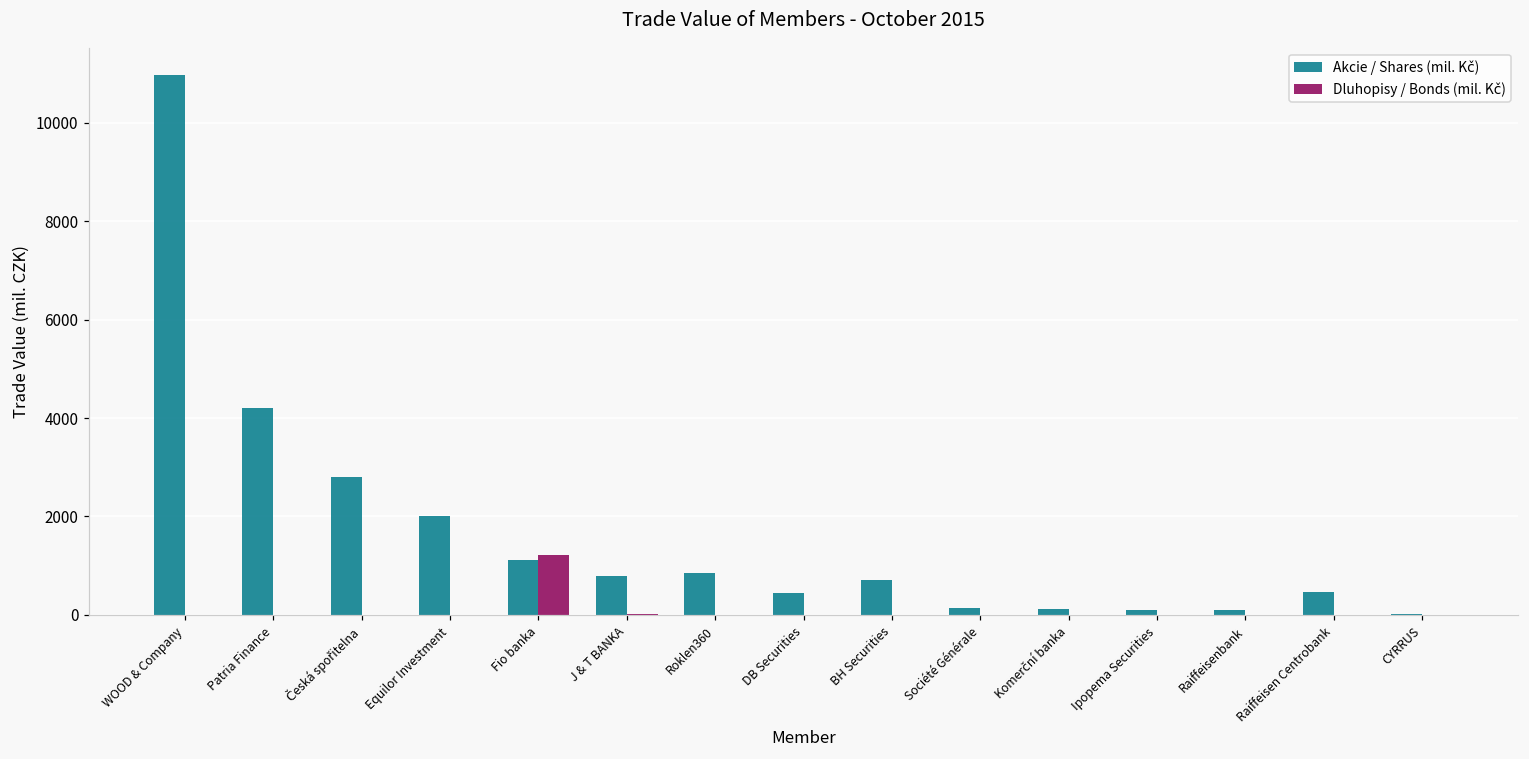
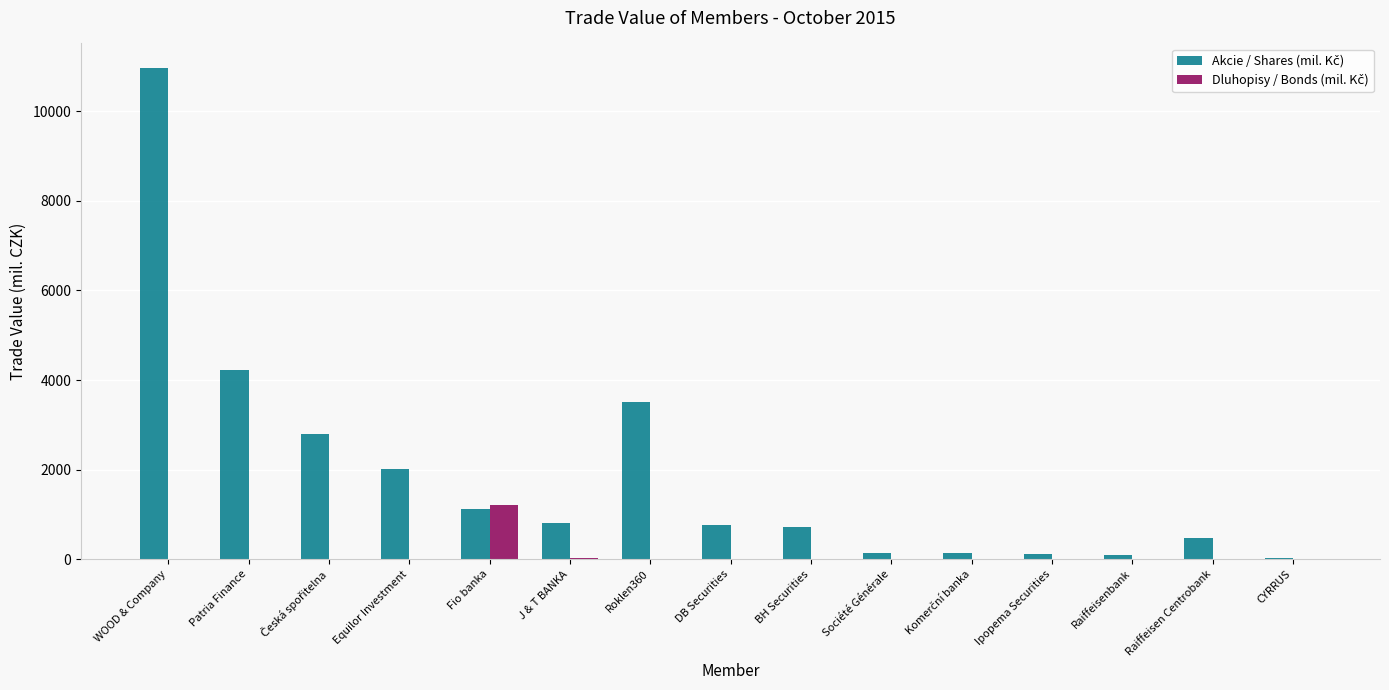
  {
    "Akcie / Shares (mil. Kč)": {
      "WOOD & Company": 11000,
      "Patria Finance": 4200,
      "Česká spořitelna": 2800,
      "Equilor Investment": 2000,
      "Fio banka": 1100,
      "J & T BANKA": 800,
-     "Roklen360": 900,
-     "DB Securities": 500,
+     "Roklen360": 3500,
+     "DB Securities": 800,
      "BH Securities": 700,
      "Société Générale": 100,
      "Komerční banka": 100,
      "Ipopema Securities": 100,
      "Raiffeisenbank": 100,
      "Raiffeisen Centrobank": 500
    },
    "Dluhopisy / Bonds (mil. Kč)": {
      "WOOD & Company": 0,
      "Equilor Investment": 0,
      "Fio banka": 1200,
      "Roklen360": 0,
      "DB Securities": 0,
      "BH Securities": 0,
      "Société Générale": 0,
      "Komerční banka": 0,
      "Ipopema Securities": 0,
      "Raiffeisenbank": 0,
      "Raiffeisen Centrobank": 0,
      "CYRRUS": 0
    }
  }
